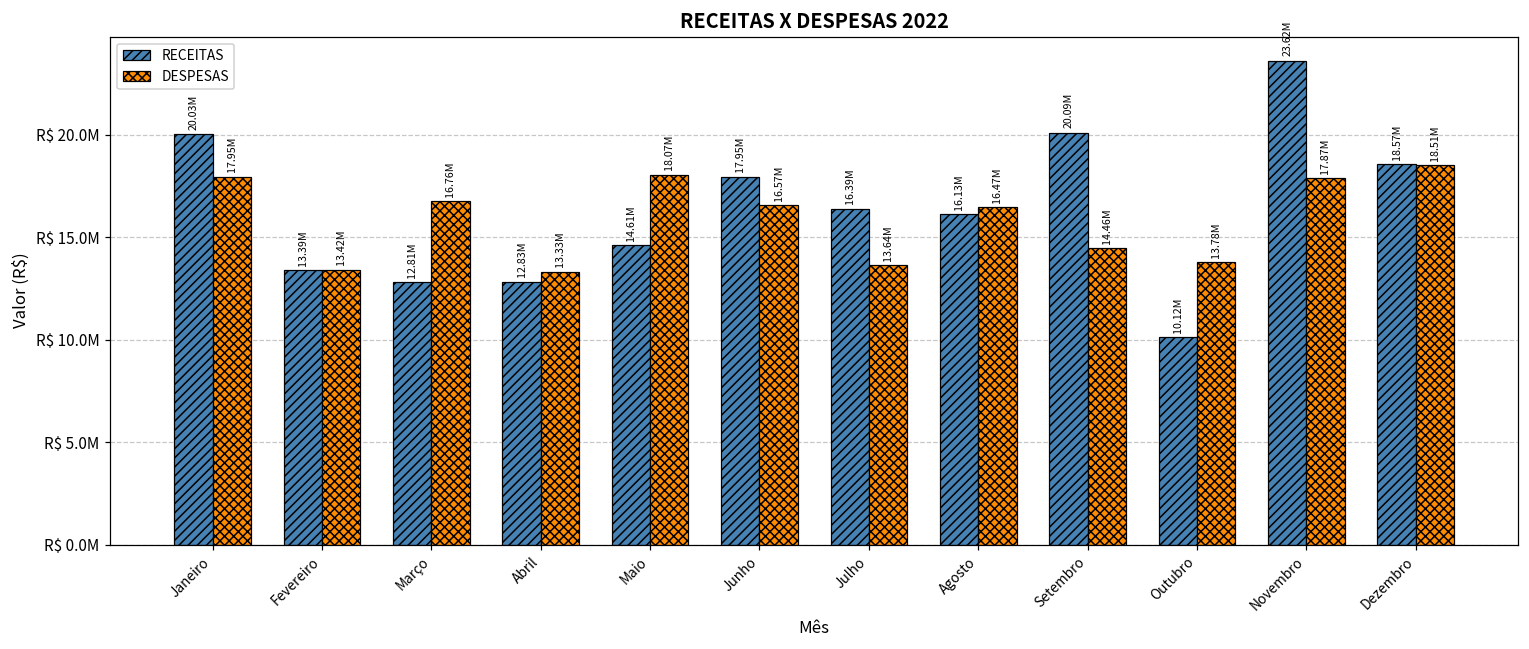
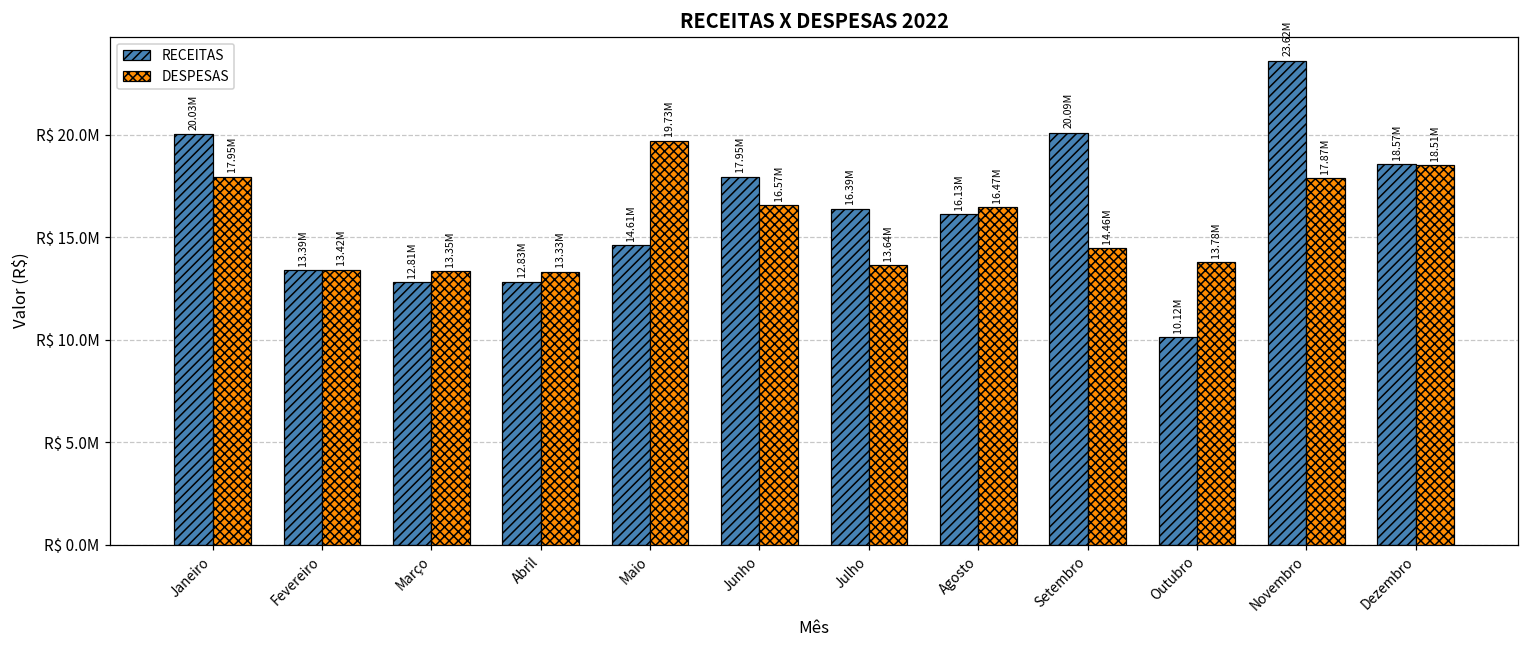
  {
    "RECEITAS": {
      "Janeiro": "20.03M",
      "Fevereiro": "13.39M",
      "Março": "12.81M",
      "Abril": "12.83M",
      "Maio": "14.61M",
      "Junho": "17.95M",
      "Julho": "16.39M",
      "Agosto": "16.13M",
      "Setembro": "20.09M",
      "Outubro": "10.12M",
      "Novembro": "23.62M",
      "Dezembro": "18.57M"
    },
    "DESPESAS": {
      "Janeiro": "17.95M",
      "Fevereiro": "13.42M",
-     "Março": "16.76M",
+     "Março": "13.35M",
      "Abril": "13.33M",
-     "Maio": "18.07M",
+     "Maio": "19.73M",
      "Junho": "16.57M",
      "Julho": "13.64M",
      "Agosto": "16.47M",
      "Setembro": "14.46M",
      "Outubro": "13.78M",
      "Novembro": "17.87M",
      "Dezembro": "18.51M"
    }
  }
